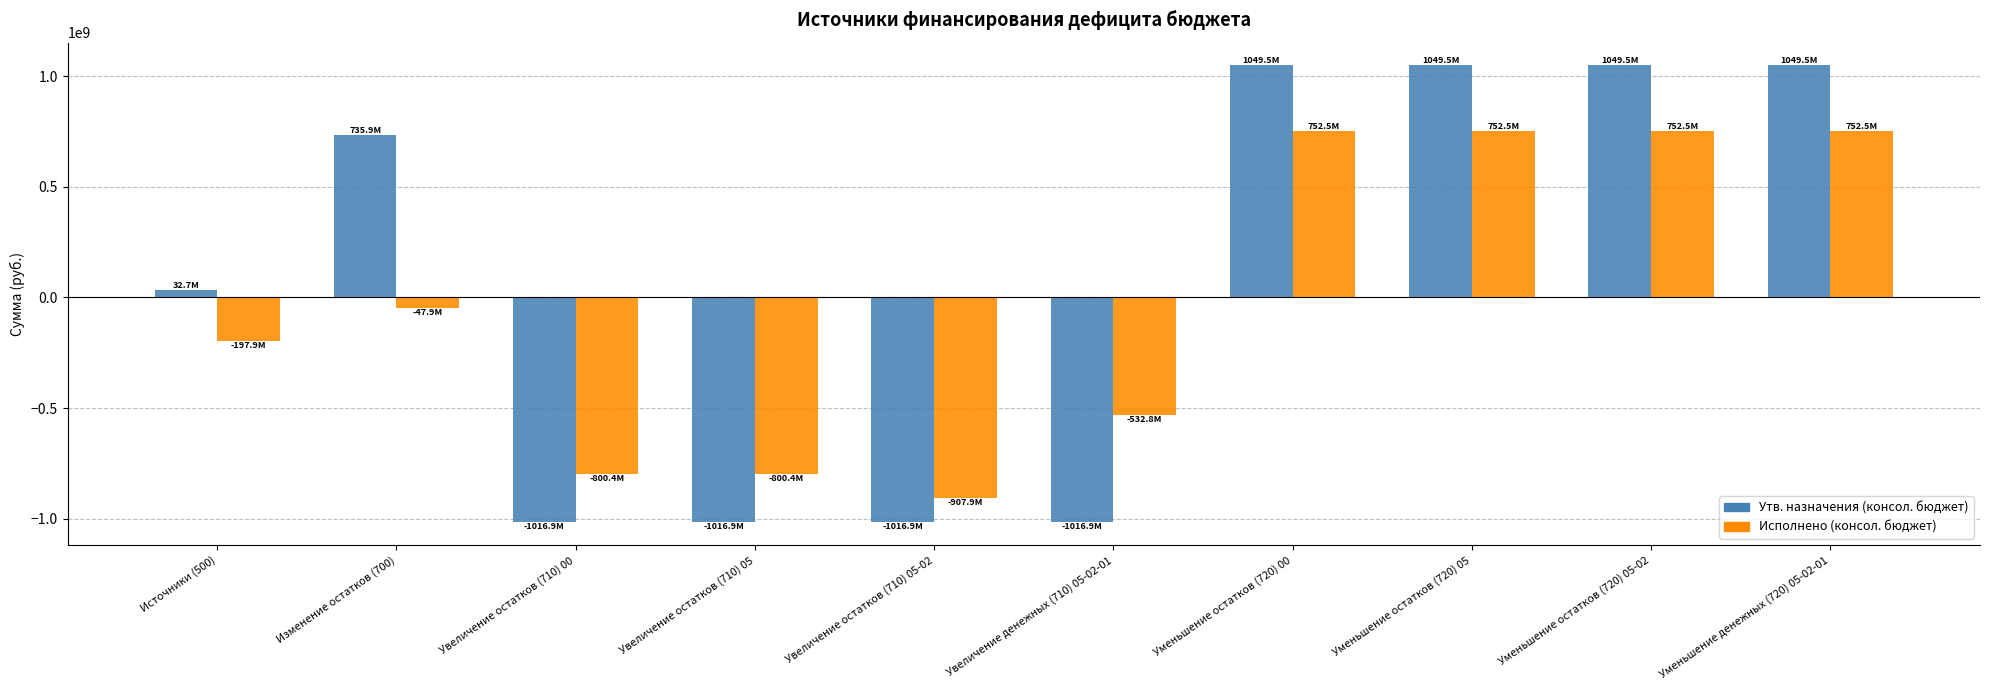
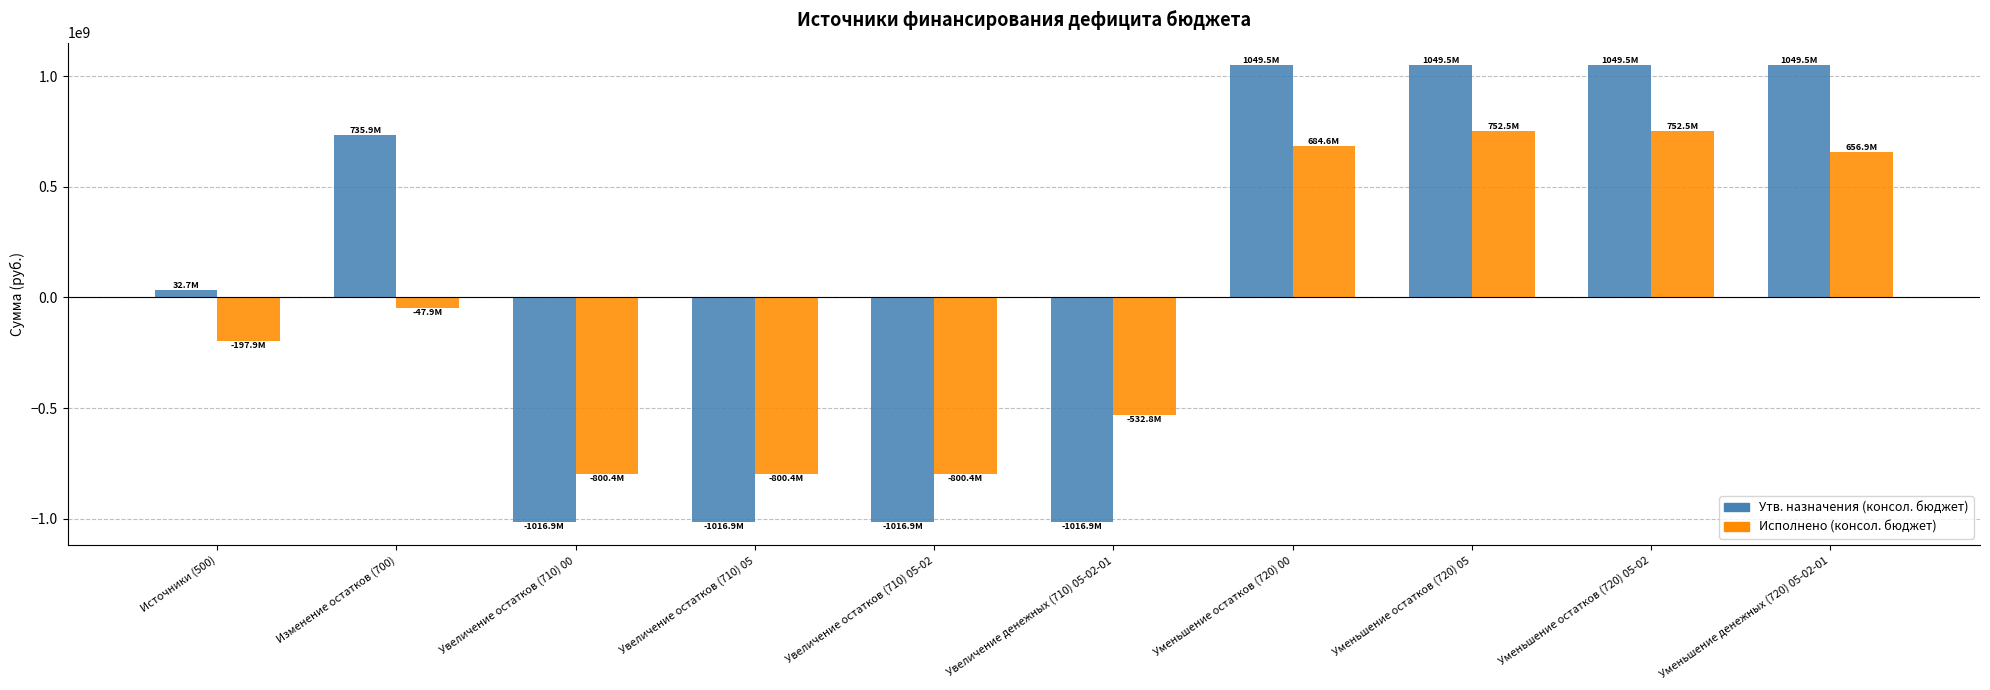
  {
    "Утв. назначения (консол. бюджет)": {
      "Источники (500)": "32.7M",
      "Изменение остатков (700)": "735.9M",
      "Увеличение остатков (710) 00": "-1016.9M",
      "Увеличение остатков (710) 05": "-1016.9M",
      "Увеличение остатков (710) 05-02": "-1016.9M",
      "Увеличение денежных (710) 05-02-01": "-1016.9M",
      "Уменьшение остатков (720) 00": "1049.5M",
      "Уменьшение остатков (720) 05": "1049.5M",
      "Уменьшение остатков (720) 05-02": "1049.5M",
      "Уменьшение денежных (720) 05-02-01": "1049.5M"
    },
    "Исполнено (консол. бюджет)": {
      "Источники (500)": "-197.9M",
      "Изменение остатков (700)": "-47.9M",
      "Увеличение остатков (710) 00": "-800.4M",
      "Увеличение остатков (710) 05": "-800.4M",
-     "Увеличение остатков (710) 05-02": "-907.9M",
+     "Увеличение остатков (710) 05-02": "-800.4M",
      "Увеличение денежных (710) 05-02-01": "-532.8M",
-     "Уменьшение остатков (720) 00": "752.5M",
+     "Уменьшение остатков (720) 00": "684.6M",
      "Уменьшение остатков (720) 05": "752.5M",
      "Уменьшение остатков (720) 05-02": "752.5M",
-     "Уменьшение денежных (720) 05-02-01": "752.5M"
+     "Уменьшение денежных (720) 05-02-01": "656.9M"
    }
  }
